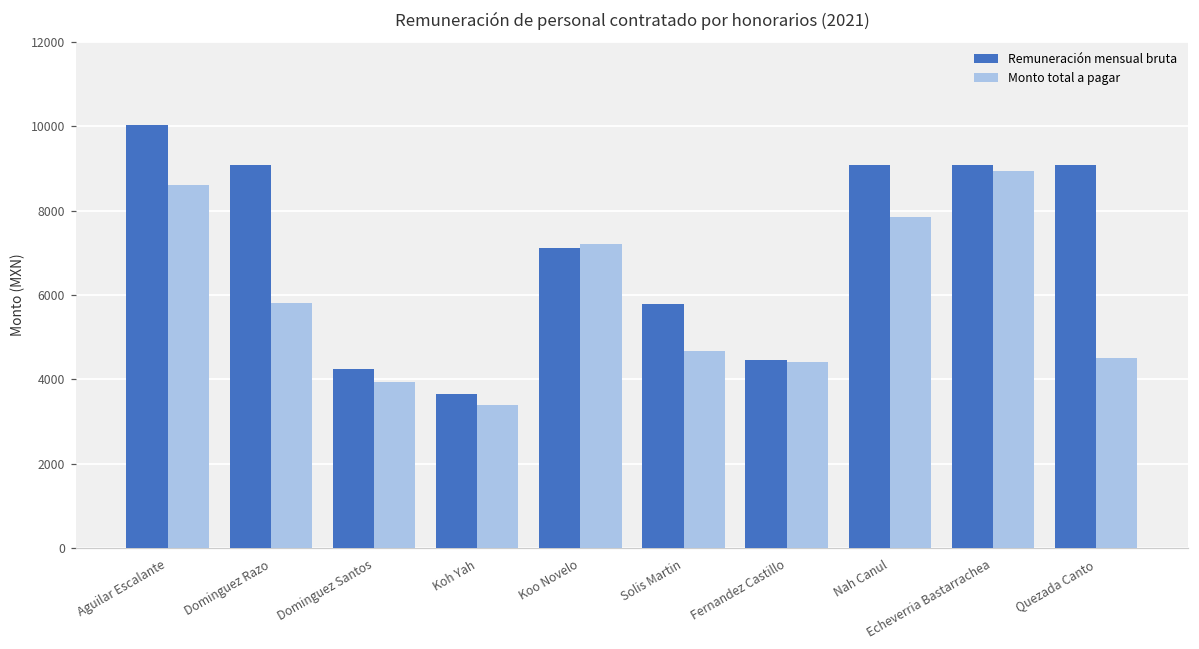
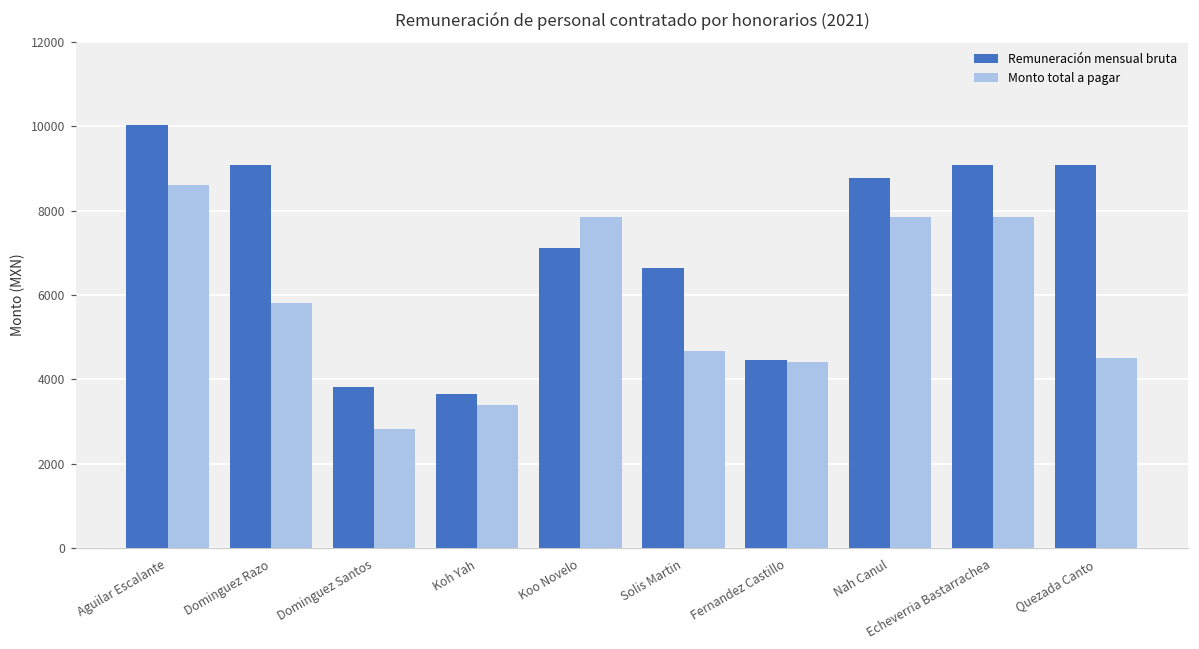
  {
    "Remuneración mensual bruta": {
      "Aguilar Escalante": 10000,
      "Dominguez Razo": 9100,
-     "Dominguez Santos": 4300,
+     "Dominguez Santos": 3800,
      "Koh Yah": 3700,
      "Koo Novelo": 7100,
-     "Solis Martin": 5800,
+     "Solis Martin": 6600,
      "Fernandez Castillo": 4500,
-     "Nah Canul": 9100,
+     "Nah Canul": 8800,
      "Echeverria Bastarrachea": 9100,
      "Quezada Canto": 9100
    },
    "Monto total a pagar": {
      "Aguilar Escalante": 8600,
      "Dominguez Razo": 5800,
-     "Dominguez Santos": 3900,
+     "Dominguez Santos": 2800,
      "Koh Yah": 3400,
-     "Koo Novelo": 7200,
+     "Koo Novelo": 7900,
      "Solis Martin": 4700,
      "Fernandez Castillo": 4400,
      "Nah Canul": 7900,
-     "Echeverria Bastarrachea": 8900,
+     "Echeverria Bastarrachea": 7900,
      "Quezada Canto": 4500
    }
  }
